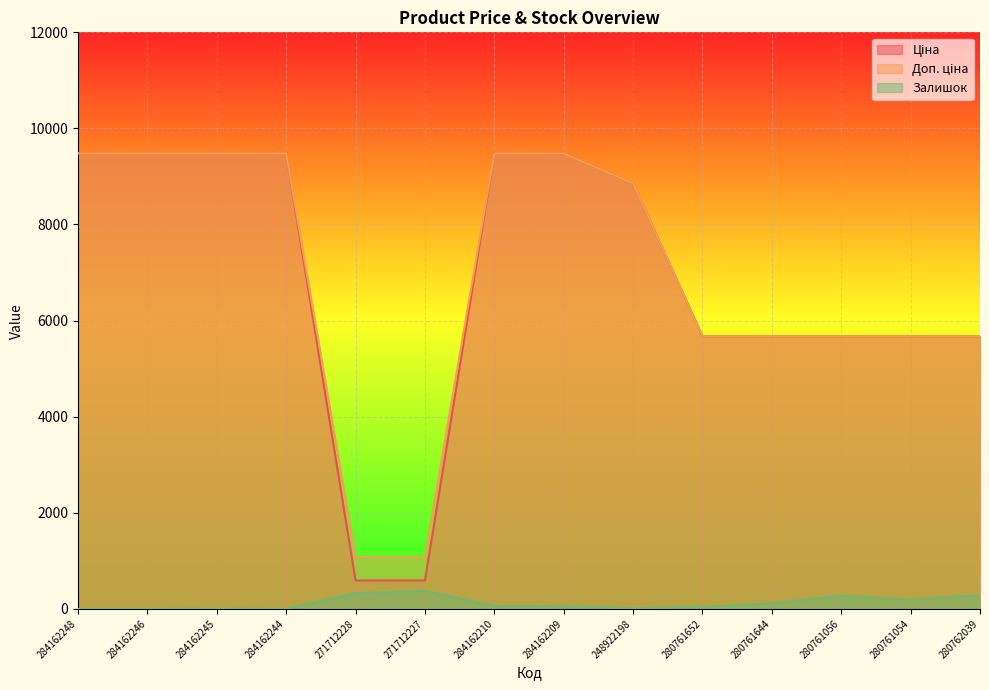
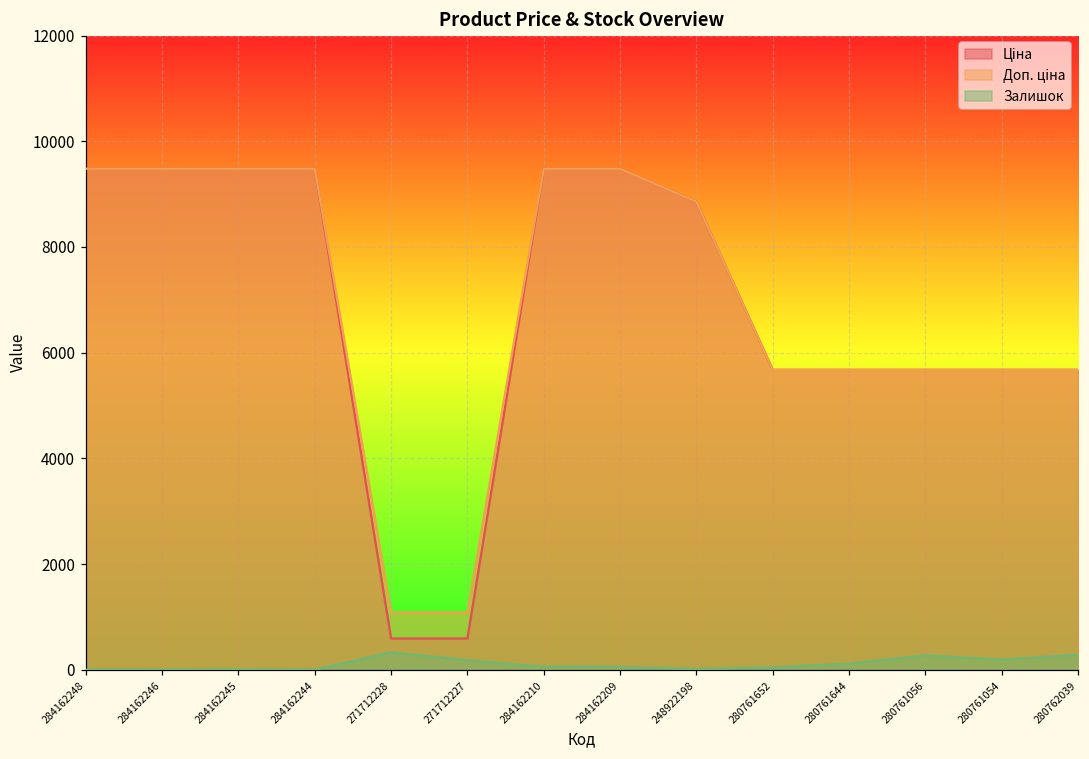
  {
    "Ціна": {
      "271712228": 600,
      "271712227": 600
    },
    "Доп. ціна": {
      "271712228": 1100,
      "271712227": 1100
    },
    "Залишок": {
      "284162248": 0,
      "284162246": 0,
      "284162245": 0,
      "284162244": 0,
      "271712228": 300,
-     "271712227": 400,
+     "271712227": 200,
      "284162210": 100,
      "284162209": 100,
      "248922198": 0,
      "280761652": 0,
      "280761644": 100,
      "280761056": 300,
      "280761054": 200,
      "280762039": 300
    }
  }
